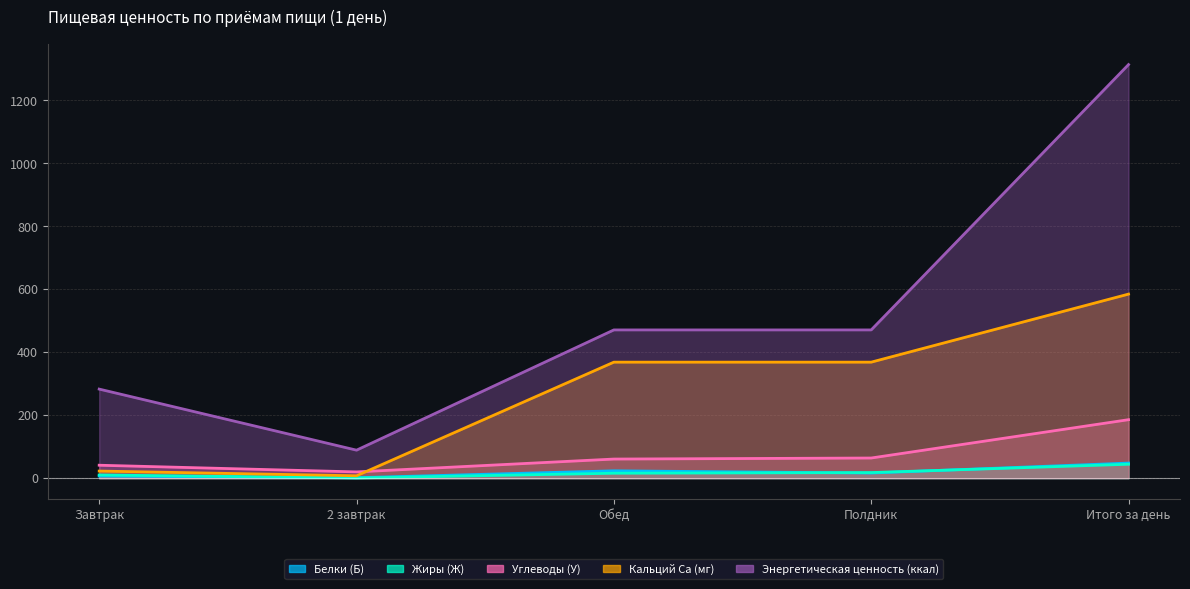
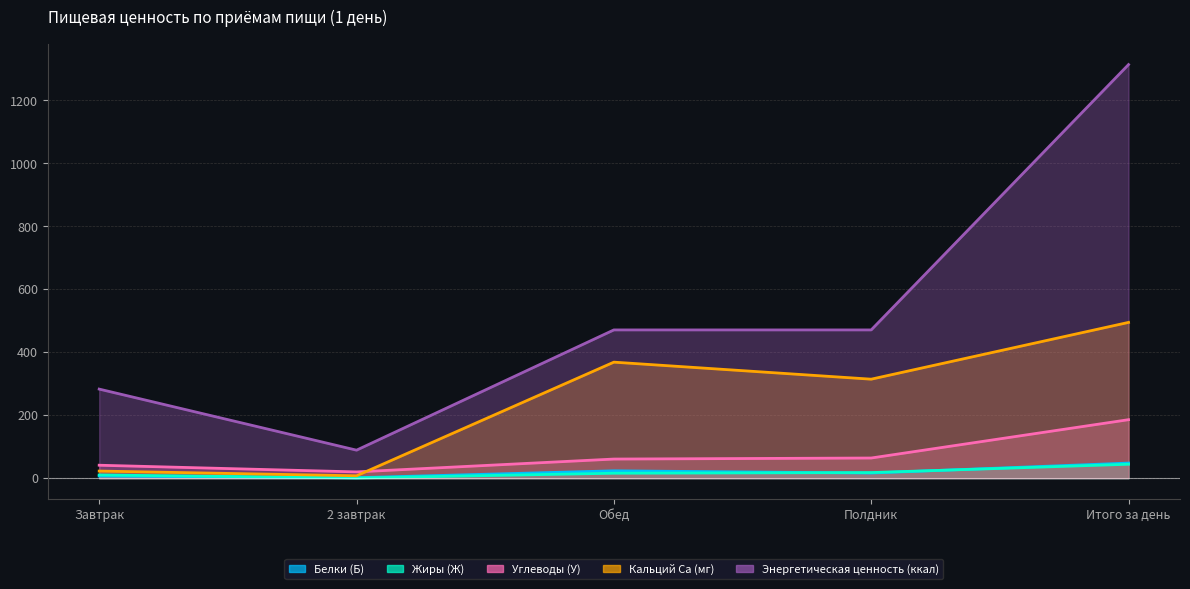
  {
    "Кальций Ca (мг)": {
      "Завтрак": 20,
      "Обед": 370,
-     "Полдник": 370,
-     "Итого за день": 580
+     "Полдник": 310,
+     "Итого за день": 490
    }
  }
